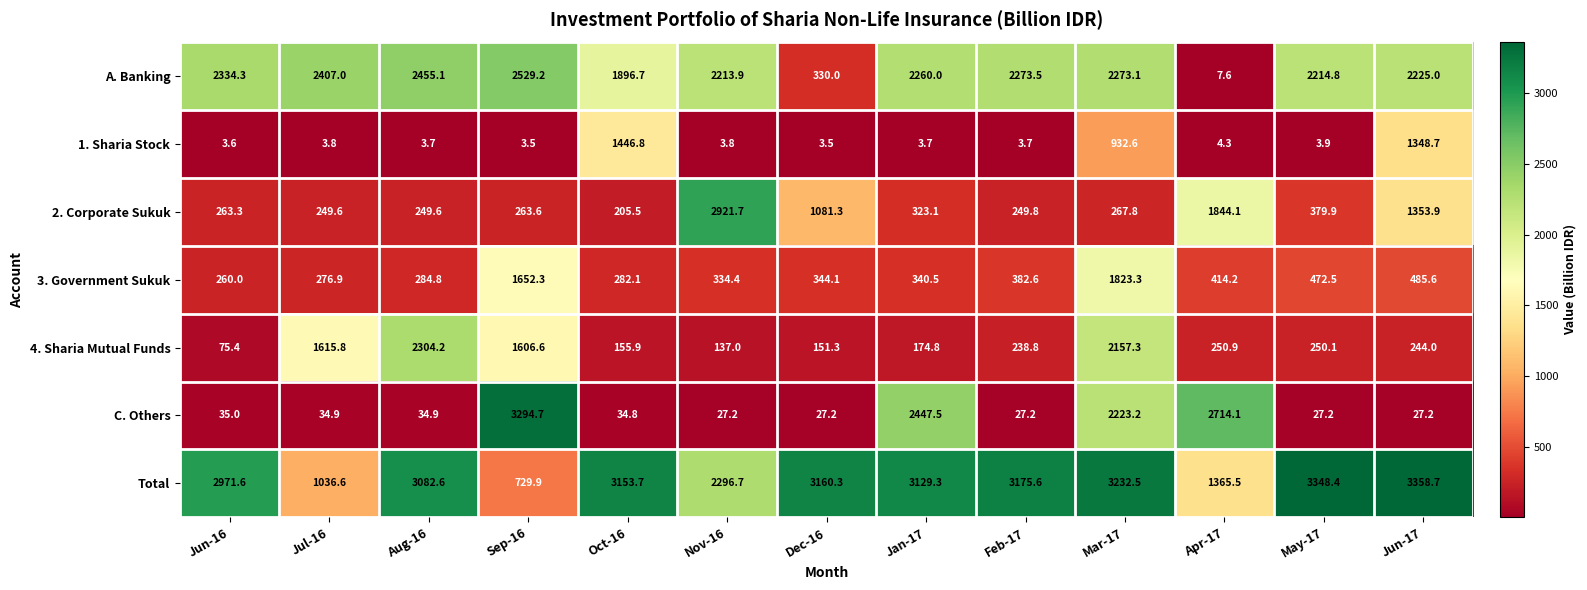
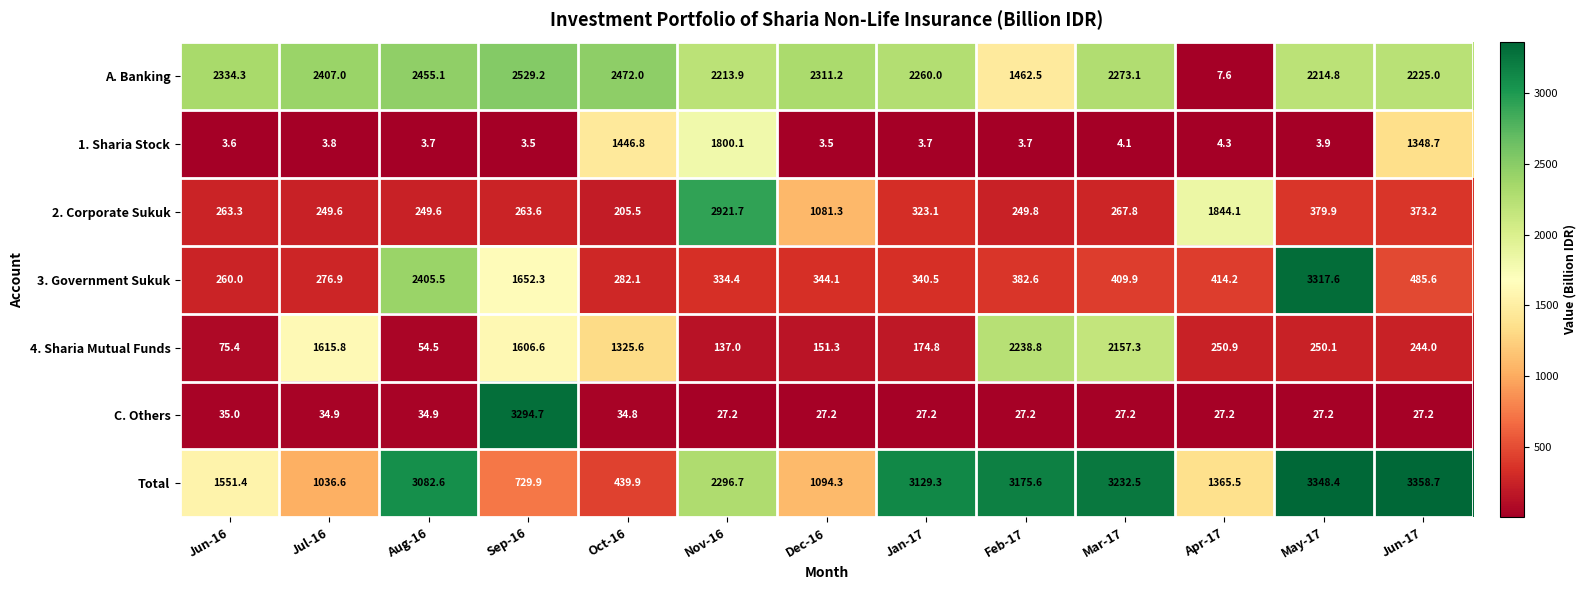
  {
    "A. Banking": {
      "Jun-16": 2334.3,
      "Jul-16": 2407.0,
      "Aug-16": 2455.1,
      "Sep-16": 2529.2,
-     "Oct-16": 1896.7,
+     "Oct-16": 2472.0,
      "Nov-16": 2213.9,
-     "Dec-16": 330.0,
+     "Dec-16": 2311.2,
      "Jan-17": 2260.0,
-     "Feb-17": 2273.5,
+     "Feb-17": 1462.5,
      "Mar-17": 2273.1,
      "Apr-17": 7.6,
      "May-17": 2214.8,
      "Jun-17": 2225.0
    },
    "1. Sharia Stock": {
      "Jun-16": 3.6,
      "Jul-16": 3.8,
      "Aug-16": 3.7,
      "Sep-16": 3.5,
      "Oct-16": 1446.8,
-     "Nov-16": 3.8,
+     "Nov-16": 1800.1,
      "Dec-16": 3.5,
      "Jan-17": 3.7,
      "Feb-17": 3.7,
-     "Mar-17": 932.6,
+     "Mar-17": 4.1,
      "Apr-17": 4.3,
      "May-17": 3.9,
      "Jun-17": 1348.7
    },
    "2. Corporate Sukuk": {
      "Jun-16": 263.3,
      "Jul-16": 249.6,
      "Aug-16": 249.6,
      "Sep-16": 263.6,
      "Oct-16": 205.5,
      "Nov-16": 2921.7,
      "Dec-16": 1081.3,
      "Jan-17": 323.1,
      "Feb-17": 249.8,
      "Mar-17": 267.8,
      "Apr-17": 1844.1,
      "May-17": 379.9,
-     "Jun-17": 1353.9
+     "Jun-17": 373.2
    },
    "3. Government Sukuk": {
      "Jun-16": 260.0,
      "Jul-16": 276.9,
-     "Aug-16": 284.8,
+     "Aug-16": 2405.5,
      "Sep-16": 1652.3,
      "Oct-16": 282.1,
      "Nov-16": 334.4,
      "Dec-16": 344.1,
      "Jan-17": 340.5,
      "Feb-17": 382.6,
-     "Mar-17": 1823.3,
+     "Mar-17": 409.9,
      "Apr-17": 414.2,
-     "May-17": 472.5,
+     "May-17": 3317.6,
      "Jun-17": 485.6
    },
    "4. Sharia Mutual Funds": {
      "Jun-16": 75.4,
      "Jul-16": 1615.8,
-     "Aug-16": 2304.2,
+     "Aug-16": 54.5,
      "Sep-16": 1606.6,
-     "Oct-16": 155.9,
+     "Oct-16": 1325.6,
      "Nov-16": 137.0,
      "Dec-16": 151.3,
      "Jan-17": 174.8,
-     "Feb-17": 238.8,
+     "Feb-17": 2238.8,
      "Mar-17": 2157.3,
      "Apr-17": 250.9,
      "May-17": 250.1,
      "Jun-17": 244.0
    },
    "C. Others": {
      "Jun-16": 35.0,
      "Jul-16": 34.9,
      "Aug-16": 34.9,
      "Sep-16": 3294.7,
      "Oct-16": 34.8,
      "Nov-16": 27.2,
      "Dec-16": 27.2,
-     "Jan-17": 2447.5,
+     "Jan-17": 27.2,
      "Feb-17": 27.2,
-     "Mar-17": 2223.2,
-     "Apr-17": 2714.1,
+     "Mar-17": 27.2,
+     "Apr-17": 27.2,
      "May-17": 27.2,
      "Jun-17": 27.2
    },
    "Total": {
-     "Jun-16": 2971.6,
+     "Jun-16": 1551.4,
      "Jul-16": 1036.6,
      "Aug-16": 3082.6,
      "Sep-16": 729.9,
-     "Oct-16": 3153.7,
+     "Oct-16": 439.9,
      "Nov-16": 2296.7,
-     "Dec-16": 3160.3,
+     "Dec-16": 1094.3,
      "Jan-17": 3129.3,
      "Feb-17": 3175.6,
      "Mar-17": 3232.5,
      "Apr-17": 1365.5,
      "May-17": 3348.4,
      "Jun-17": 3358.7
    }
  }
